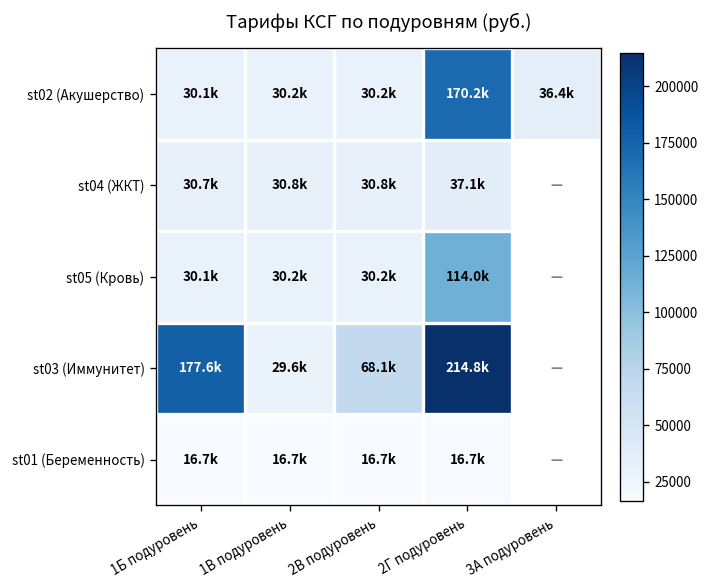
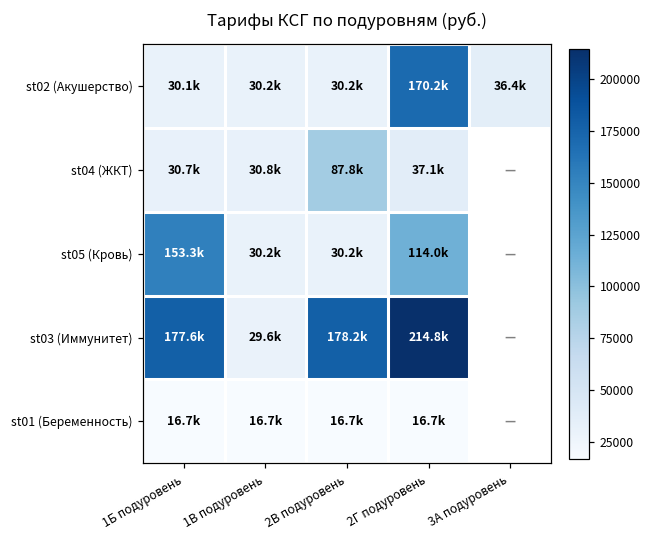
  {
    "st02 (Акушерство)": {
      "1Б подуровень": "30.1k",
      "1В подуровень": "30.2k",
      "2В подуровень": "30.2k",
      "2Г подуровень": "170.2k",
      "3А подуровень": "36.4k"
    },
    "st04 (ЖКТ)": {
      "1Б подуровень": "30.7k",
      "1В подуровень": "30.8k",
-     "2В подуровень": "30.8k",
+     "2В подуровень": "87.8k",
      "2Г подуровень": "37.1k"
    },
    "st05 (Кровь)": {
-     "1Б подуровень": "30.1k",
+     "1Б подуровень": "153.3k",
      "1В подуровень": "30.2k",
      "2В подуровень": "30.2k",
      "2Г подуровень": "114.0k"
    },
    "st03 (Иммунитет)": {
      "1Б подуровень": "177.6k",
      "1В подуровень": "29.6k",
-     "2В подуровень": "68.1k",
+     "2В подуровень": "178.2k",
      "2Г подуровень": "214.8k"
    },
    "st01 (Беременность)": {
      "1Б подуровень": "16.7k",
      "1В подуровень": "16.7k",
      "2В подуровень": "16.7k",
      "2Г подуровень": "16.7k"
    }
  }
